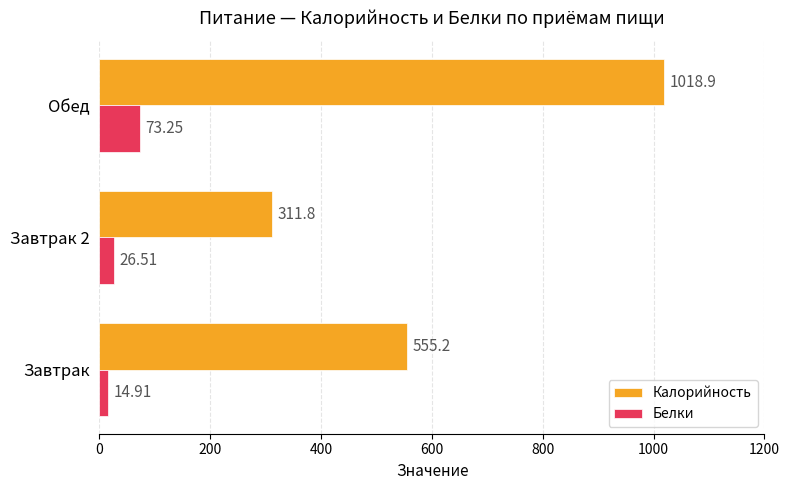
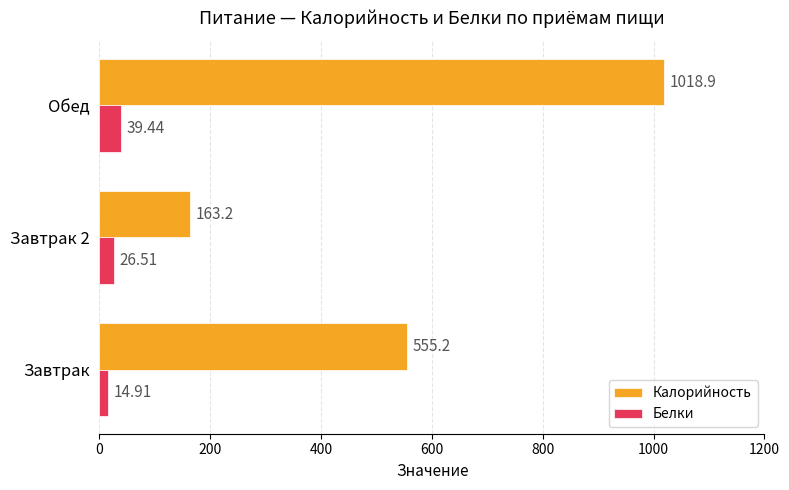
  {
    "Калорийность": {
      "Обед": 1018.9,
-     "Завтрак 2": 311.8,
+     "Завтрак 2": 163.2,
      "Завтрак": 555.2
    },
    "Белки": {
-     "Обед": 73.25,
+     "Обед": 39.44,
      "Завтрак 2": 26.51,
      "Завтрак": 14.91
    }
  }
